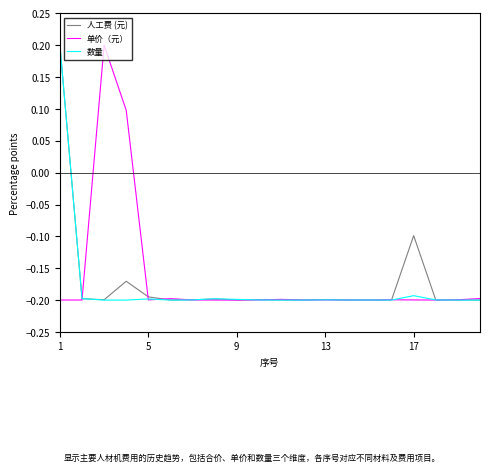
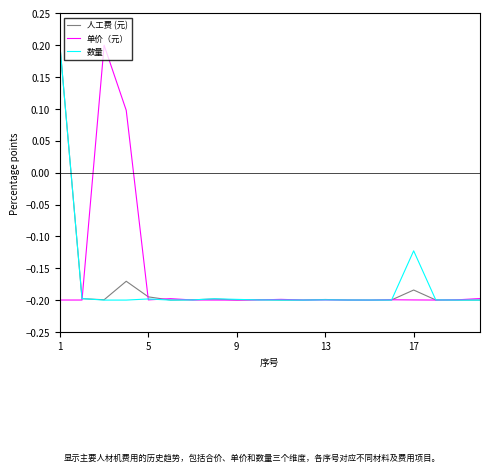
  {
    "人工费 (元)": {
-     "17": -0.10
+     "17": -0.18
    },
    "单价（元）": {
      "1": -0.20,
      "17": -0.20
    },
    "数量": {
-     "17": -0.19
+     "17": -0.12
    }
  }
